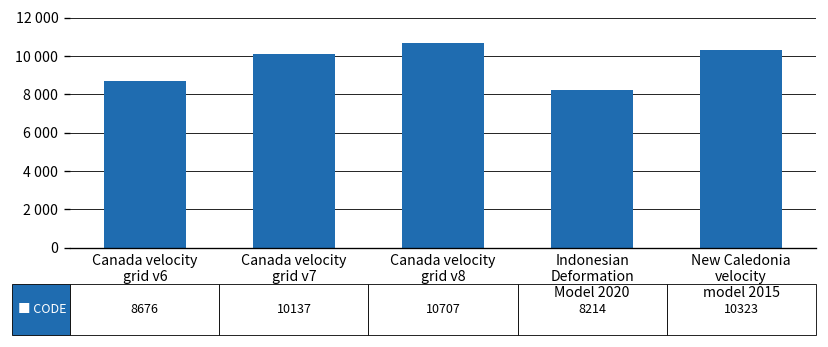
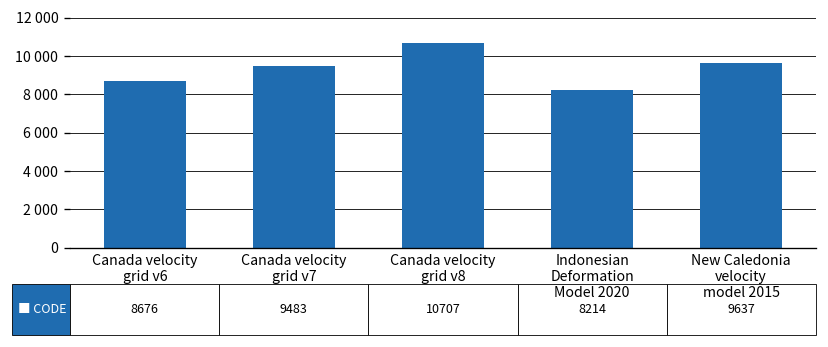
  {
-   "Canada velocity grid v7": 10137,
-   "New Caledonia velocity model 2015": 10323
+   "Canada velocity grid v7": 9483,
+   "New Caledonia velocity model 2015": 9637
  }
